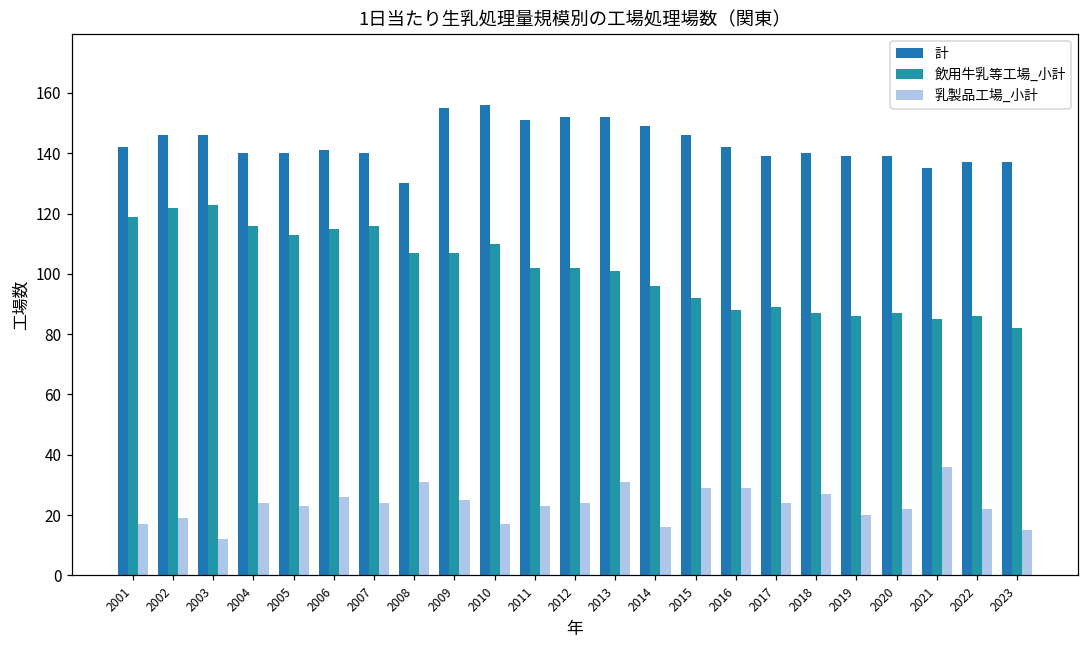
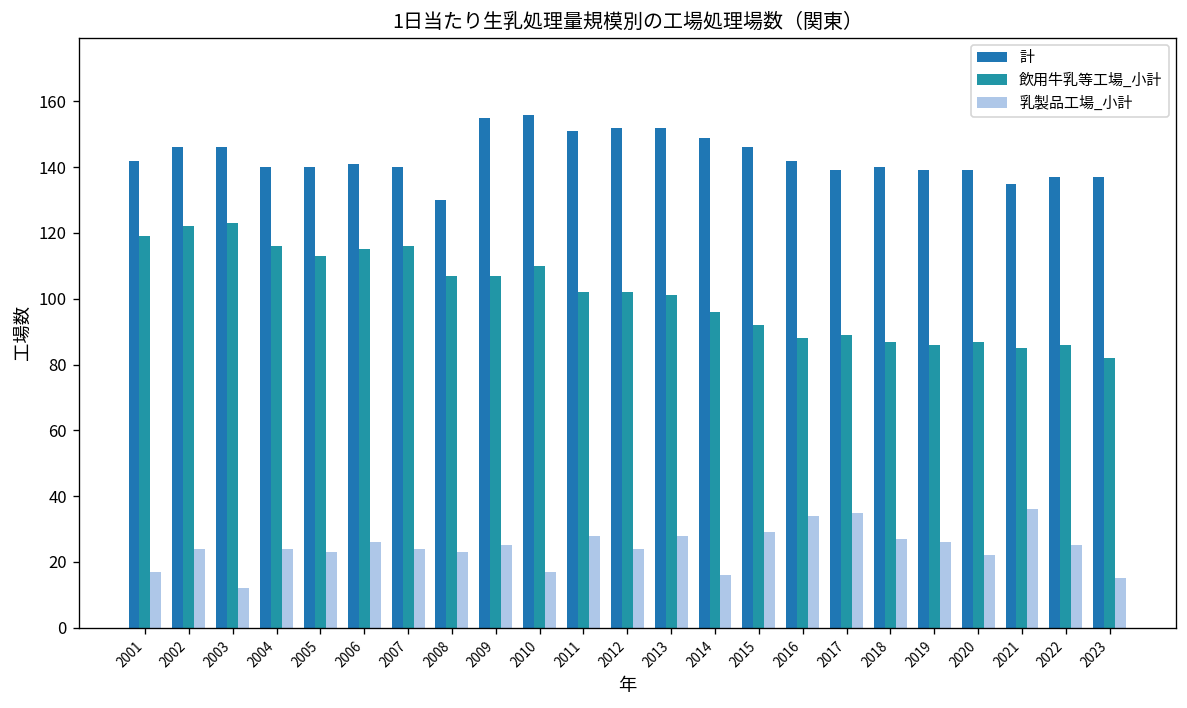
  {
    "乳製品工場_小計": {
      "2001": 17,
-     "2002": 19,
+     "2002": 24,
      "2003": 12,
      "2004": 24,
      "2005": 23,
      "2006": 26,
      "2007": 24,
-     "2008": 31,
+     "2008": 23,
      "2009": 25,
      "2010": 17,
-     "2011": 23,
+     "2011": 28,
      "2012": 24,
-     "2013": 31,
+     "2013": 28,
      "2014": 16,
      "2015": 29,
-     "2016": 29,
-     "2017": 24,
+     "2016": 34,
+     "2017": 35,
      "2018": 27,
-     "2019": 20,
+     "2019": 26,
      "2020": 22,
      "2021": 36,
-     "2022": 22,
+     "2022": 25,
      "2023": 15
    }
  }
